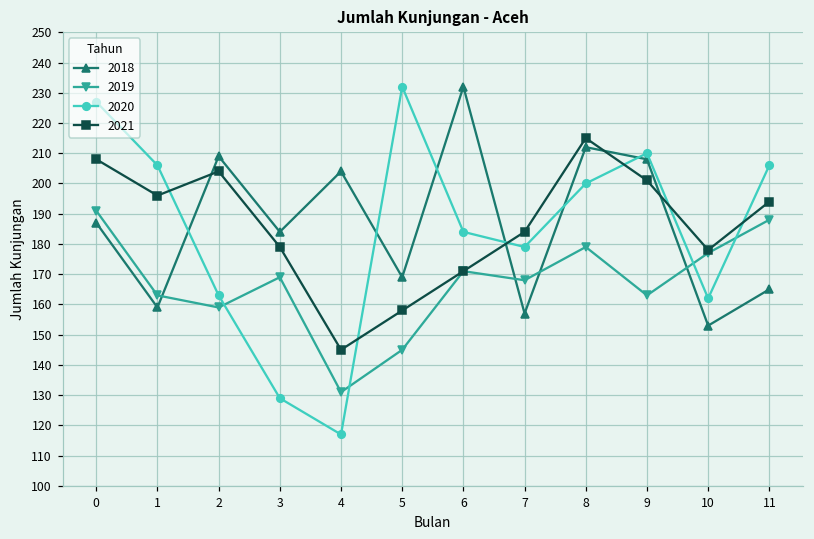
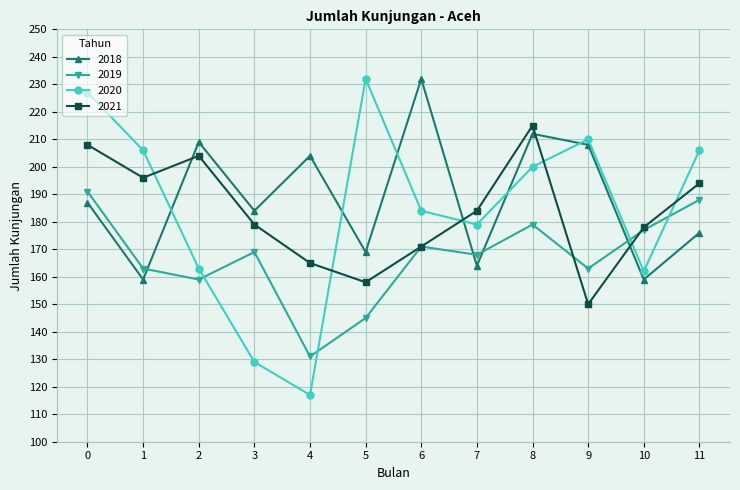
  {
    "2018": {
      "0": 187,
      "1": 159,
      "2": 209,
      "3": 184,
      "4": 204,
      "5": 169,
      "6": 232,
-     "7": 157,
+     "7": 164,
      "8": 212,
      "9": 208,
-     "10": 153,
-     "11": 165
+     "10": 159,
+     "11": 176
    },
    "2021": {
      "0": 208,
      "1": 196,
      "2": 204,
      "3": 179,
-     "4": 145,
+     "4": 165,
      "5": 158,
      "7": 184,
      "8": 215,
-     "9": 201,
+     "9": 150,
      "10": 178,
      "11": 194
    }
  }
